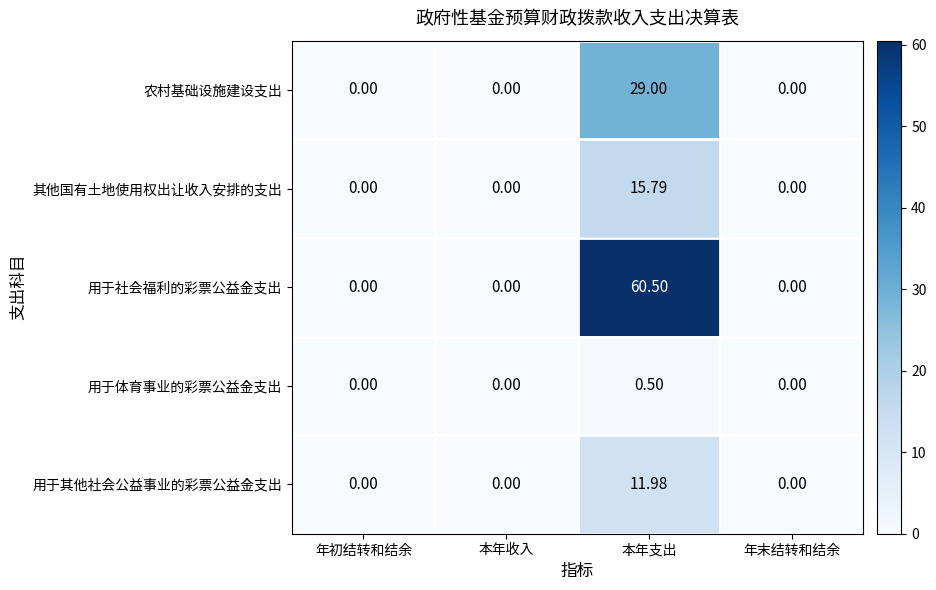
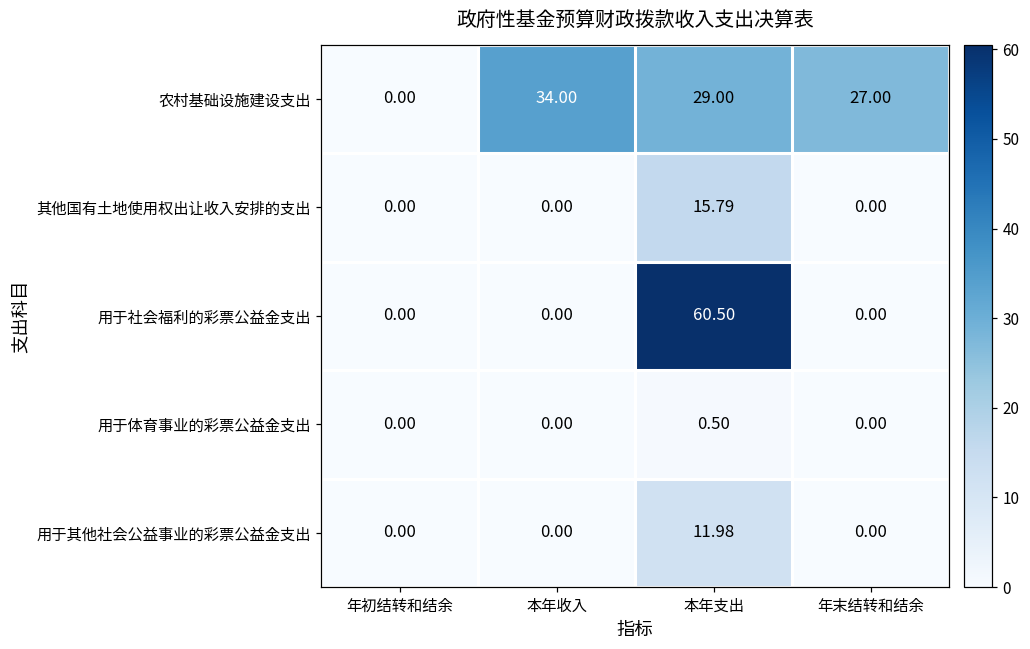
  {
    "农村基础设施建设支出": {
      "年初结转和结余": 0.00,
-     "本年收入": 0.00,
+     "本年收入": 34.00,
      "本年支出": 29.00,
-     "年末结转和结余": 0.00
+     "年末结转和结余": 27.00
    },
    "其他国有土地使用权出让收入安排的支出": {
      "年初结转和结余": 0.00,
      "本年收入": 0.00,
      "本年支出": 15.79,
      "年末结转和结余": 0.00
    },
    "用于社会福利的彩票公益金支出": {
      "年初结转和结余": 0.00,
      "本年收入": 0.00,
      "本年支出": 60.50,
      "年末结转和结余": 0.00
    },
    "用于体育事业的彩票公益金支出": {
      "年初结转和结余": 0.00,
      "本年收入": 0.00,
      "本年支出": 0.50,
      "年末结转和结余": 0.00
    },
    "用于其他社会公益事业的彩票公益金支出": {
      "年初结转和结余": 0.00,
      "本年收入": 0.00,
      "本年支出": 11.98,
      "年末结转和结余": 0.00
    }
  }
